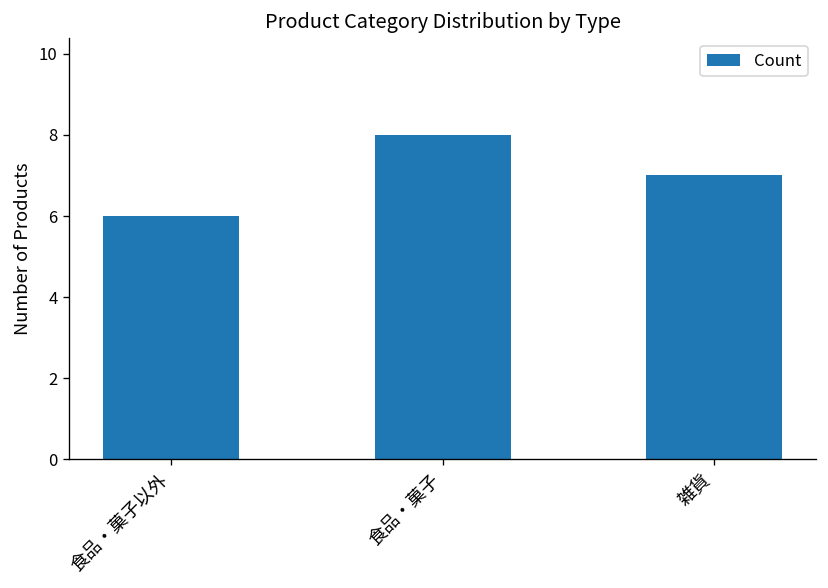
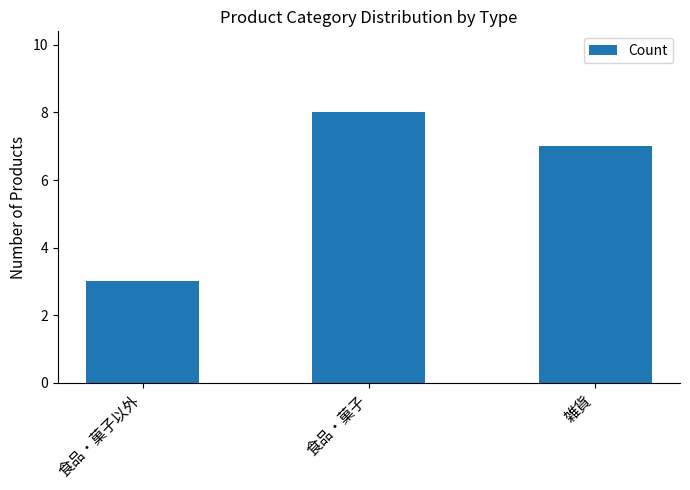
  {
-   "食品・菓子以外": 6,
+   "食品・菓子以外": 3,
    "食品・菓子": 8,
    "雑貨": 7
  }
